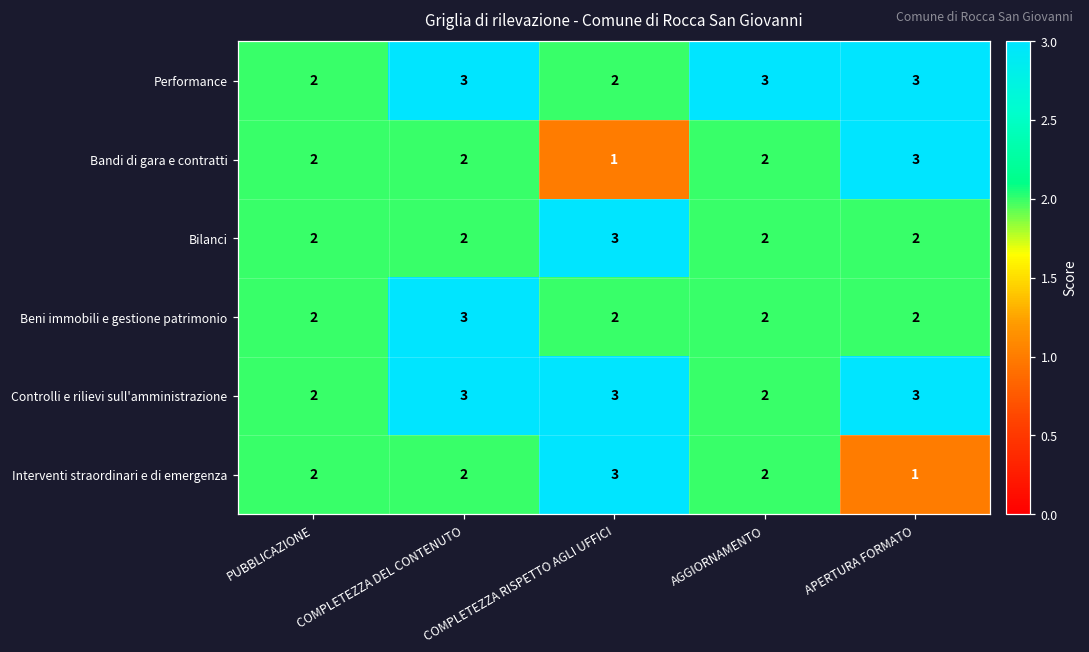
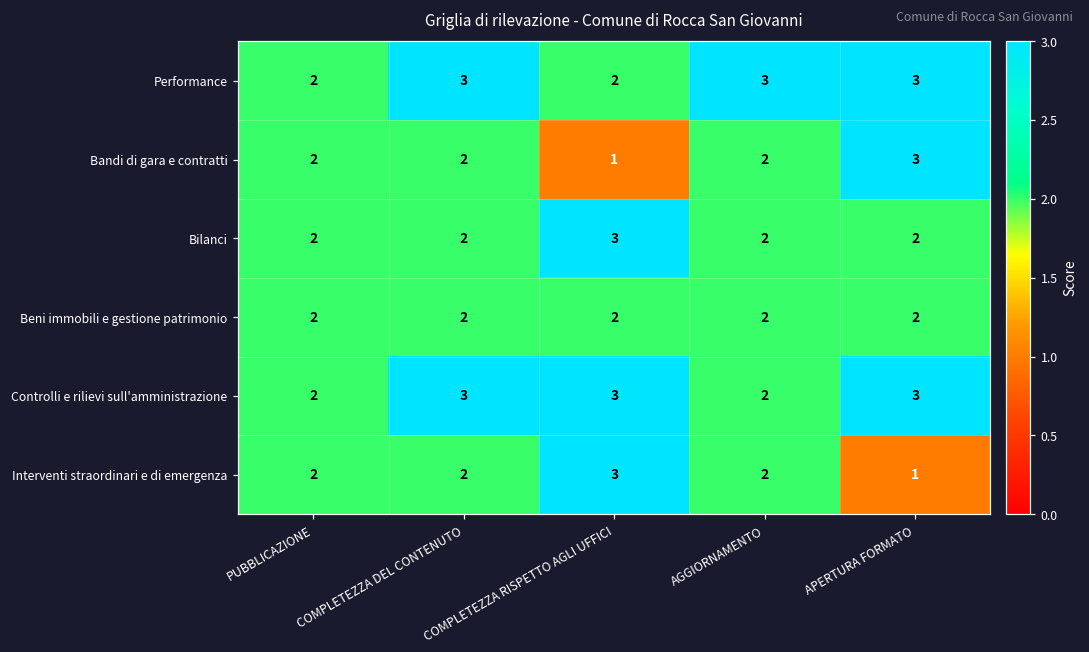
  {
    "Performance": {
      "PUBBLICAZIONE": 2,
      "COMPLETEZZA DEL CONTENUTO": 3,
      "COMPLETEZZA RISPETTO AGLI UFFICI": 2,
      "AGGIORNAMENTO": 3,
      "APERTURA FORMATO": 3
    },
    "Bandi di gara e contratti": {
      "PUBBLICAZIONE": 2,
      "COMPLETEZZA DEL CONTENUTO": 2,
      "COMPLETEZZA RISPETTO AGLI UFFICI": 1,
      "AGGIORNAMENTO": 2,
      "APERTURA FORMATO": 3
    },
    "Bilanci": {
      "PUBBLICAZIONE": 2,
      "COMPLETEZZA DEL CONTENUTO": 2,
      "COMPLETEZZA RISPETTO AGLI UFFICI": 3,
      "AGGIORNAMENTO": 2,
      "APERTURA FORMATO": 2
    },
    "Beni immobili e gestione patrimonio": {
      "PUBBLICAZIONE": 2,
-     "COMPLETEZZA DEL CONTENUTO": 3,
+     "COMPLETEZZA DEL CONTENUTO": 2,
      "COMPLETEZZA RISPETTO AGLI UFFICI": 2,
      "AGGIORNAMENTO": 2,
      "APERTURA FORMATO": 2
    },
    "Controlli e rilievi sull'amministrazione": {
      "PUBBLICAZIONE": 2,
      "COMPLETEZZA DEL CONTENUTO": 3,
      "COMPLETEZZA RISPETTO AGLI UFFICI": 3,
      "AGGIORNAMENTO": 2,
      "APERTURA FORMATO": 3
    },
    "Interventi straordinari e di emergenza": {
      "PUBBLICAZIONE": 2,
      "COMPLETEZZA DEL CONTENUTO": 2,
      "COMPLETEZZA RISPETTO AGLI UFFICI": 3,
      "AGGIORNAMENTO": 2,
      "APERTURA FORMATO": 1
    }
  }
